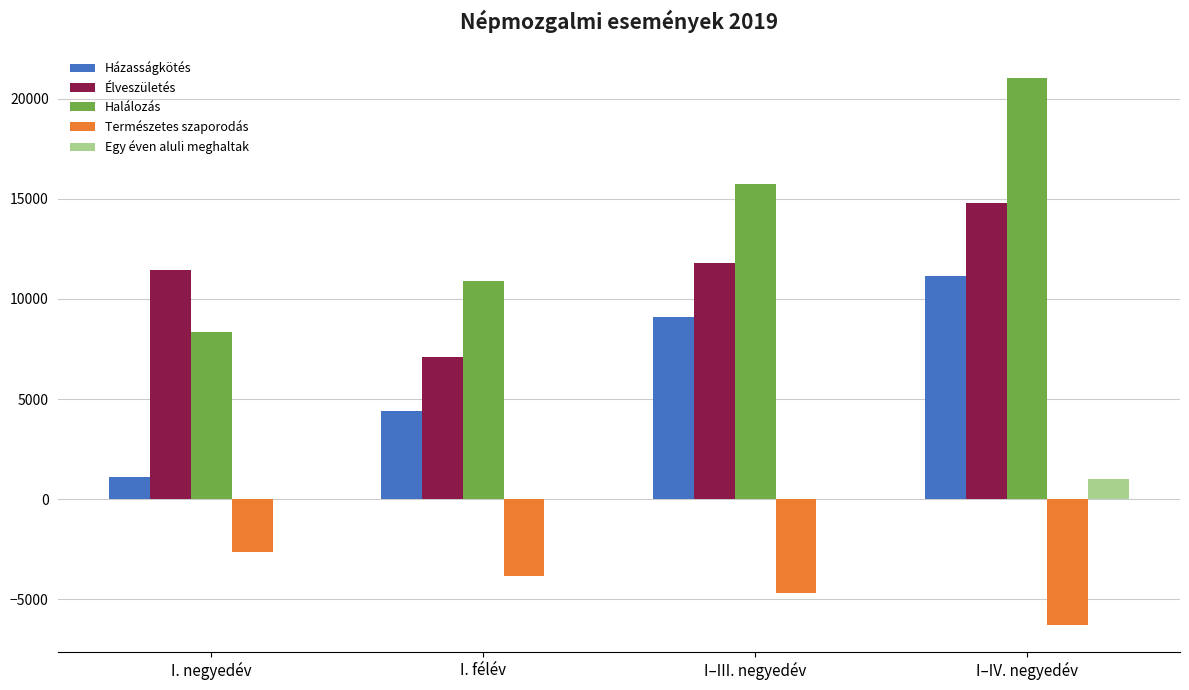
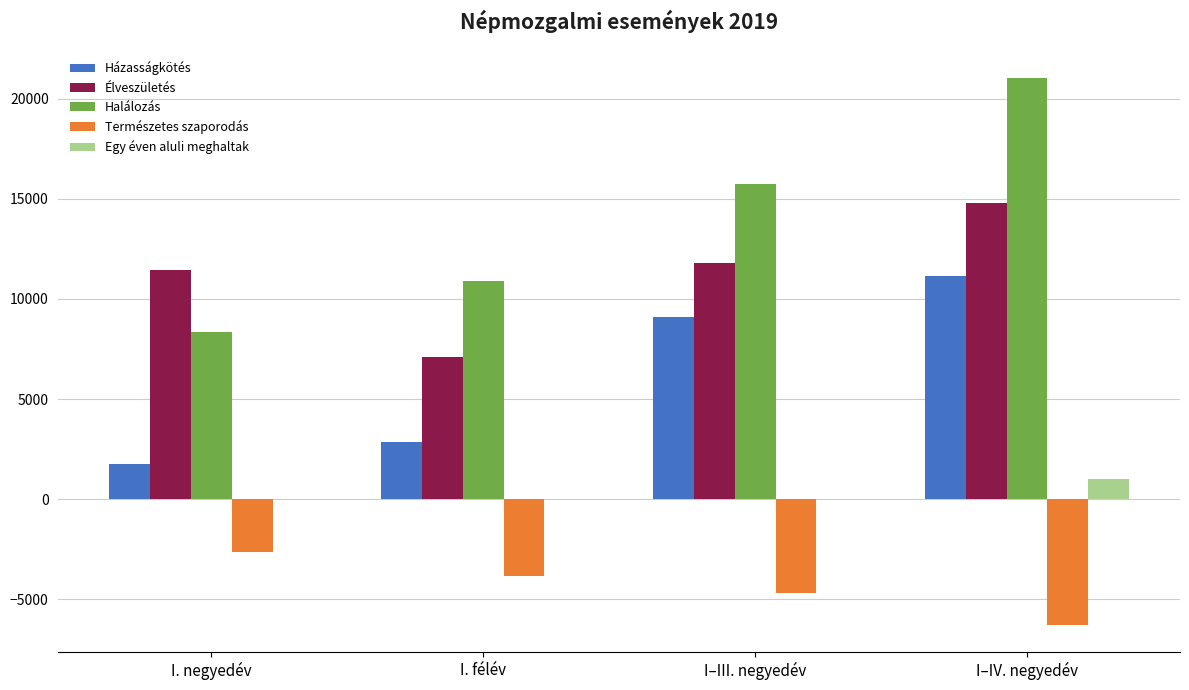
  {
    "Házasságkötés": {
-     "I. negyedév": 1100,
-     "I. félév": 4400,
+     "I. negyedév": 1800,
+     "I. félév": 2900,
      "I–III. negyedév": 9100,
      "I–IV. negyedév": 11200
    },
    "Élveszületés": {
      "I. negyedév": 11500,
      "I. félév": 7100,
      "I–III. negyedév": 11800,
      "I–IV. negyedév": 14800
    },
    "Halálozás": {
      "I. negyedév": 8400,
      "I. félév": 10900,
      "I–III. negyedév": 15800,
      "I–IV. negyedév": 21100
    },
    "Természetes szaporodás": {
      "I. negyedév": -2600,
      "I. félév": -3800,
      "I–III. negyedév": -4700,
      "I–IV. negyedév": -6300
    },
    "Egy éven aluli meghaltak": {
      "I–IV. negyedév": 1000
    }
  }
